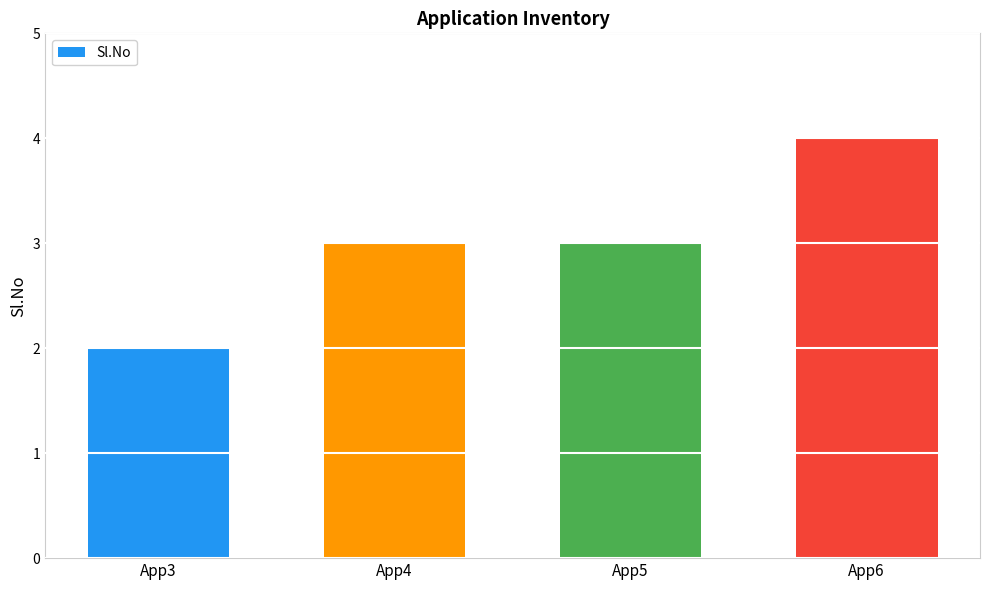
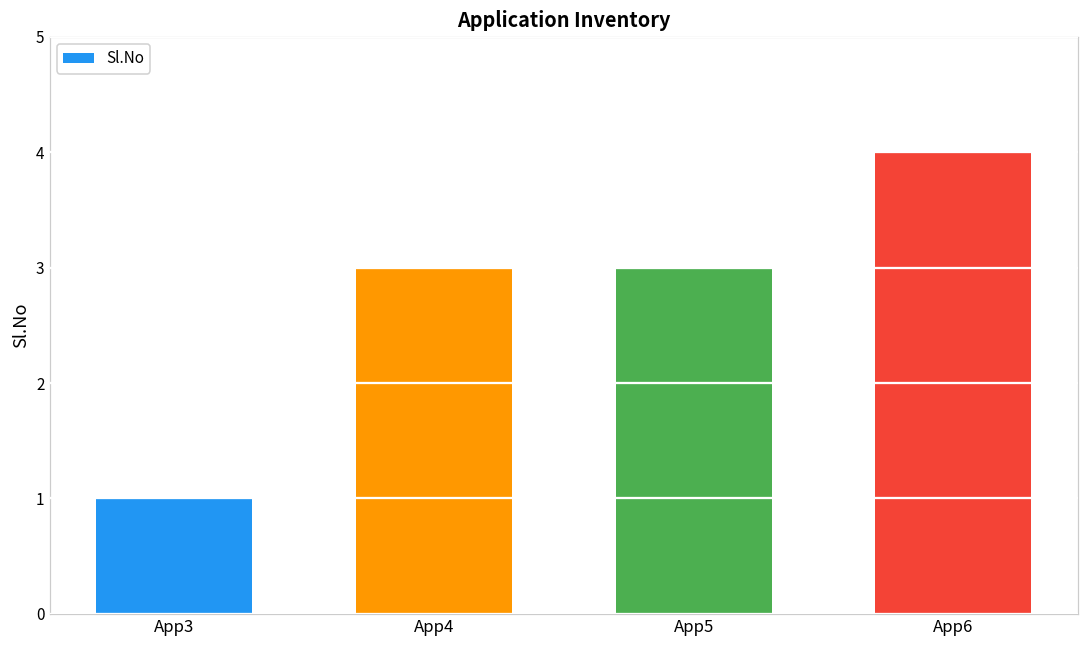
  {
-   "App3": 2,
+   "App3": 1,
    "App4": 3,
    "App5": 3,
    "App6": 4
  }
